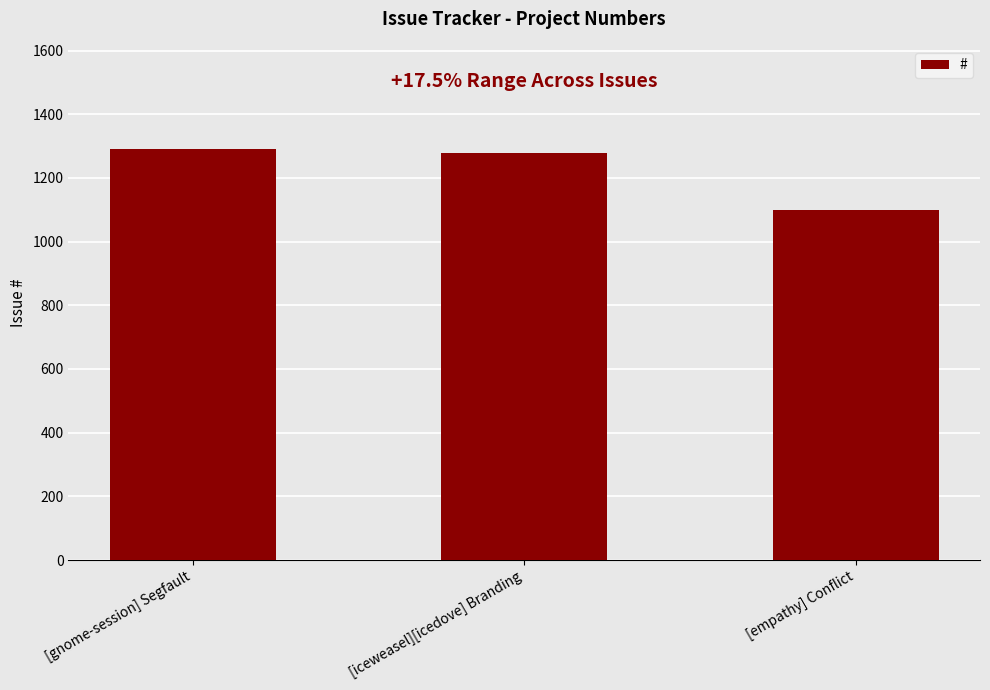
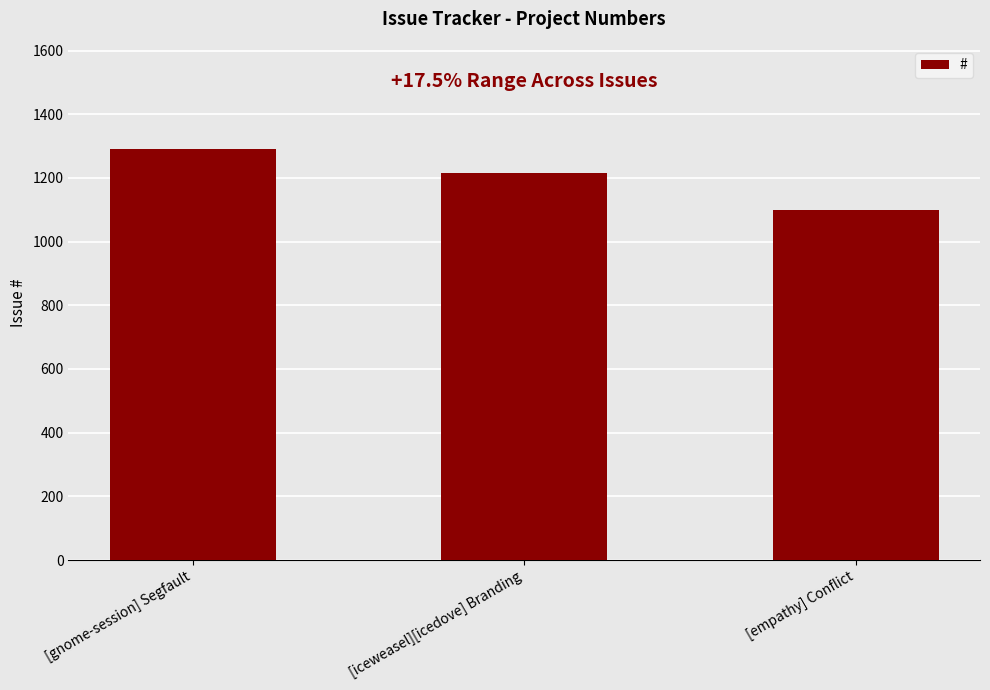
  {
    "[gnome-session] Segfault": 1290,
-   "[iceweasel][icedove] Branding": 1280,
+   "[iceweasel][icedove] Branding": 1220,
    "[empathy] Conflict": 1100
  }
